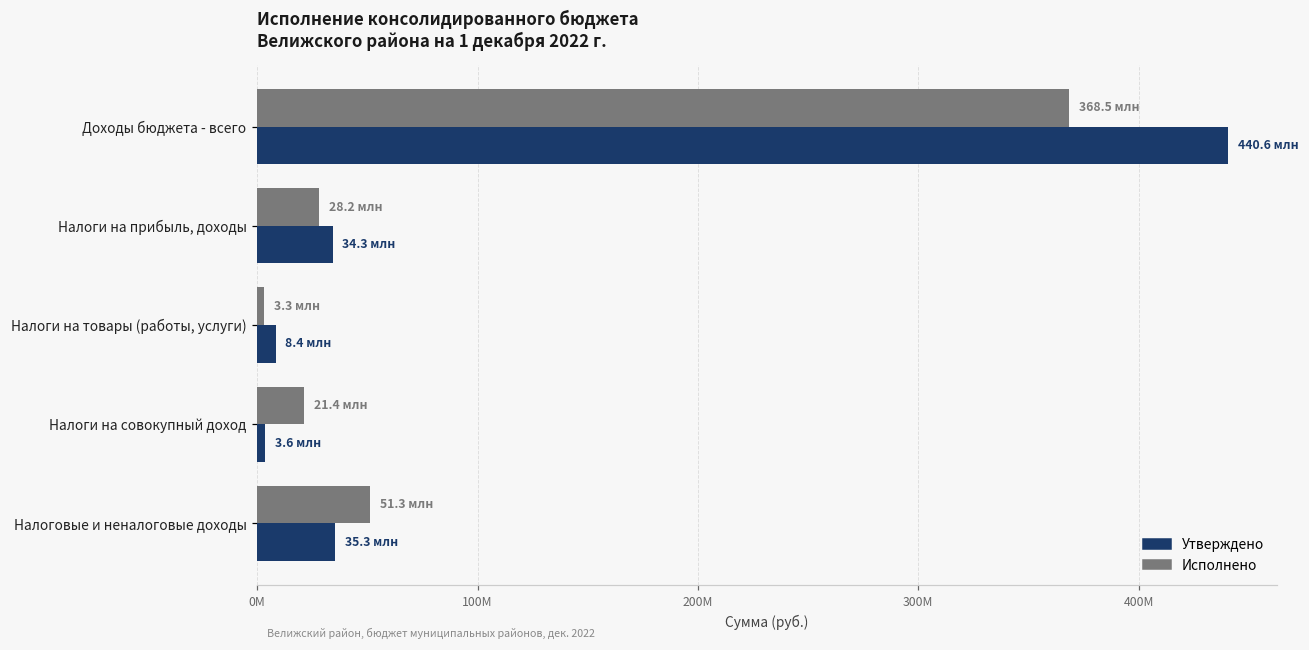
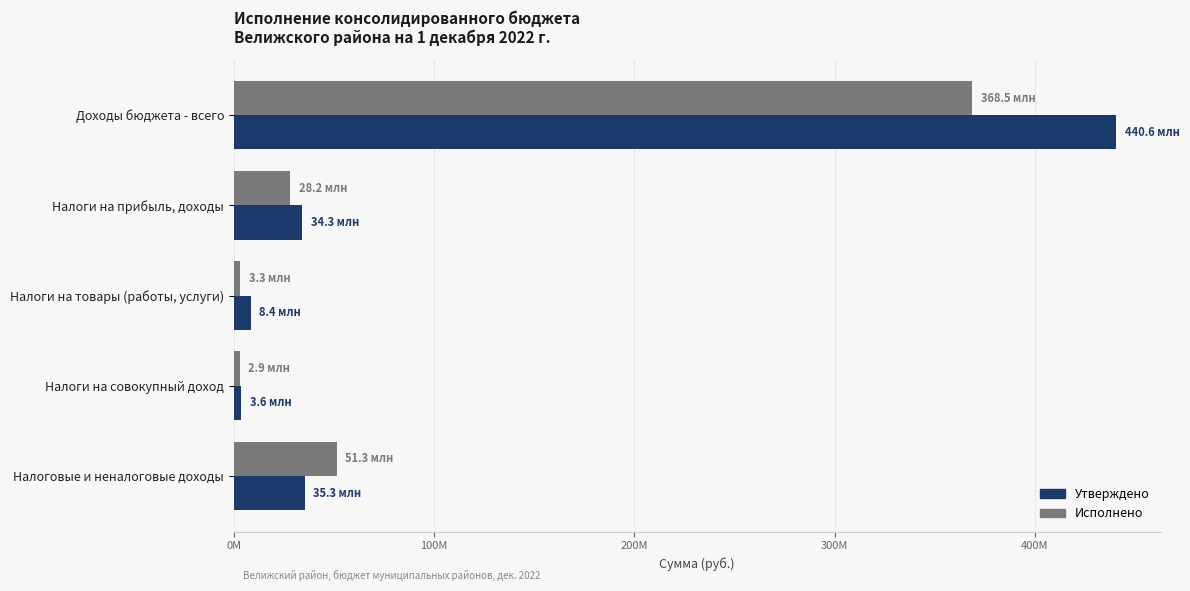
  {
    "Исполнено": {
-     "Налоги на совокупный доход": 21.4
+     "Налоги на совокупный доход": 2.9
    }
  }
